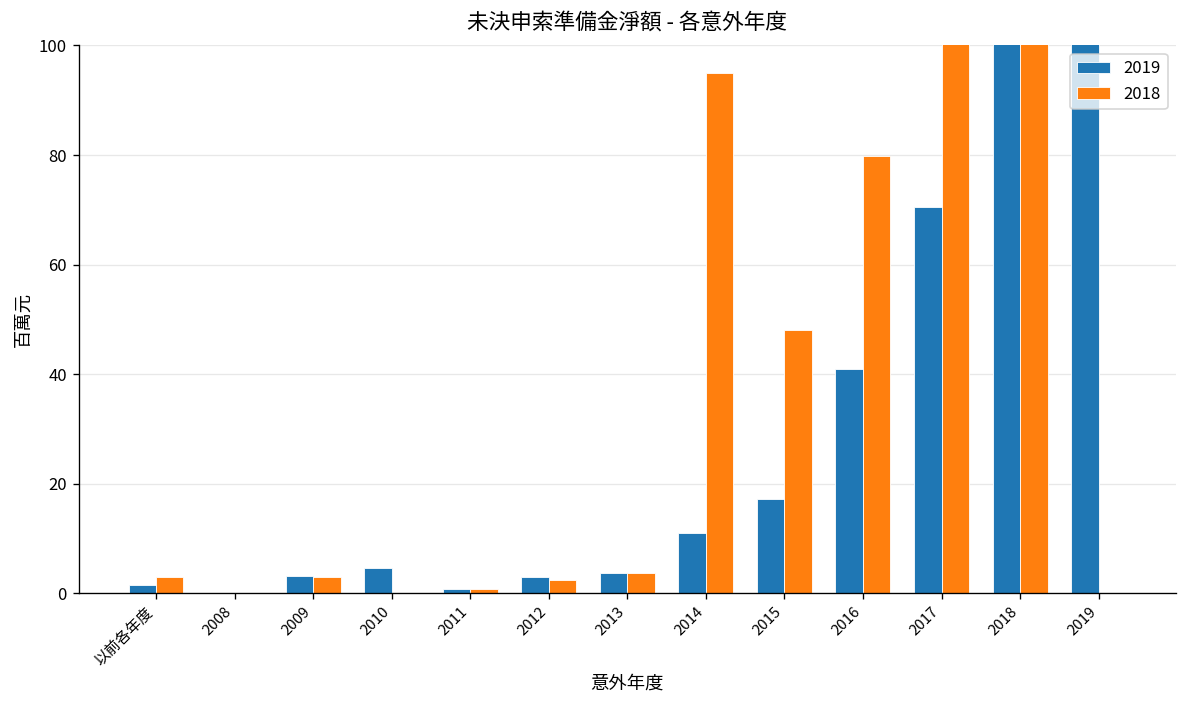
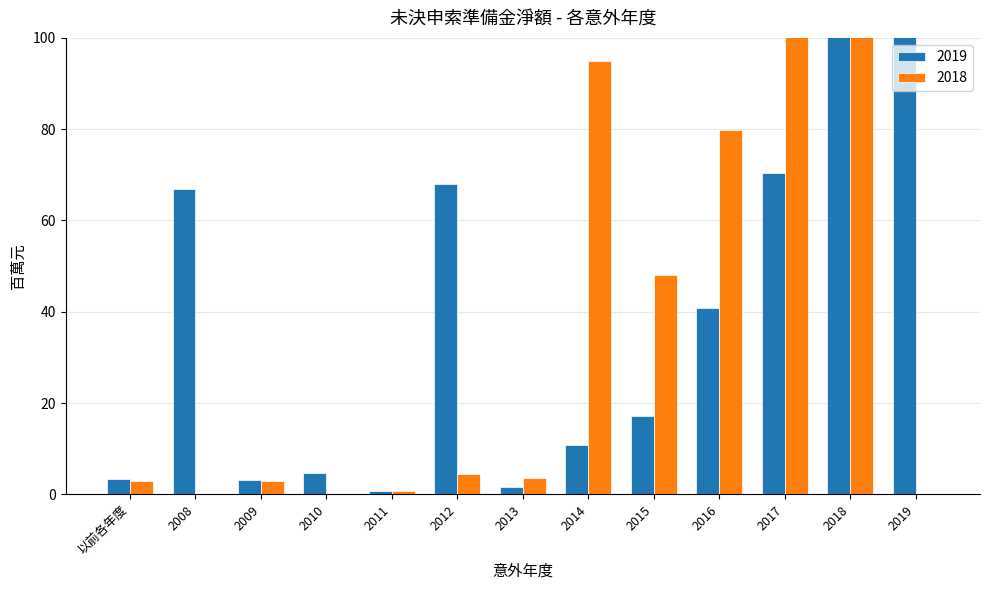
  {
    "2019": {
-     "以前各年度": 2,
-     "2008": 0,
+     "以前各年度": 3,
+     "2008": 67,
      "2009": 3,
      "2010": 5,
      "2011": 1,
-     "2012": 3,
-     "2013": 4,
+     "2012": 68,
+     "2013": 2,
      "2014": 11,
      "2015": 17,
      "2016": 41,
      "2017": 71
    },
    "2018": {
      "以前各年度": 3,
      "2009": 3,
      "2011": 1,
-     "2012": 2,
+     "2012": 4,
      "2013": 4,
      "2014": 95,
      "2015": 48,
      "2016": 80,
      "2019": 0
    }
  }
